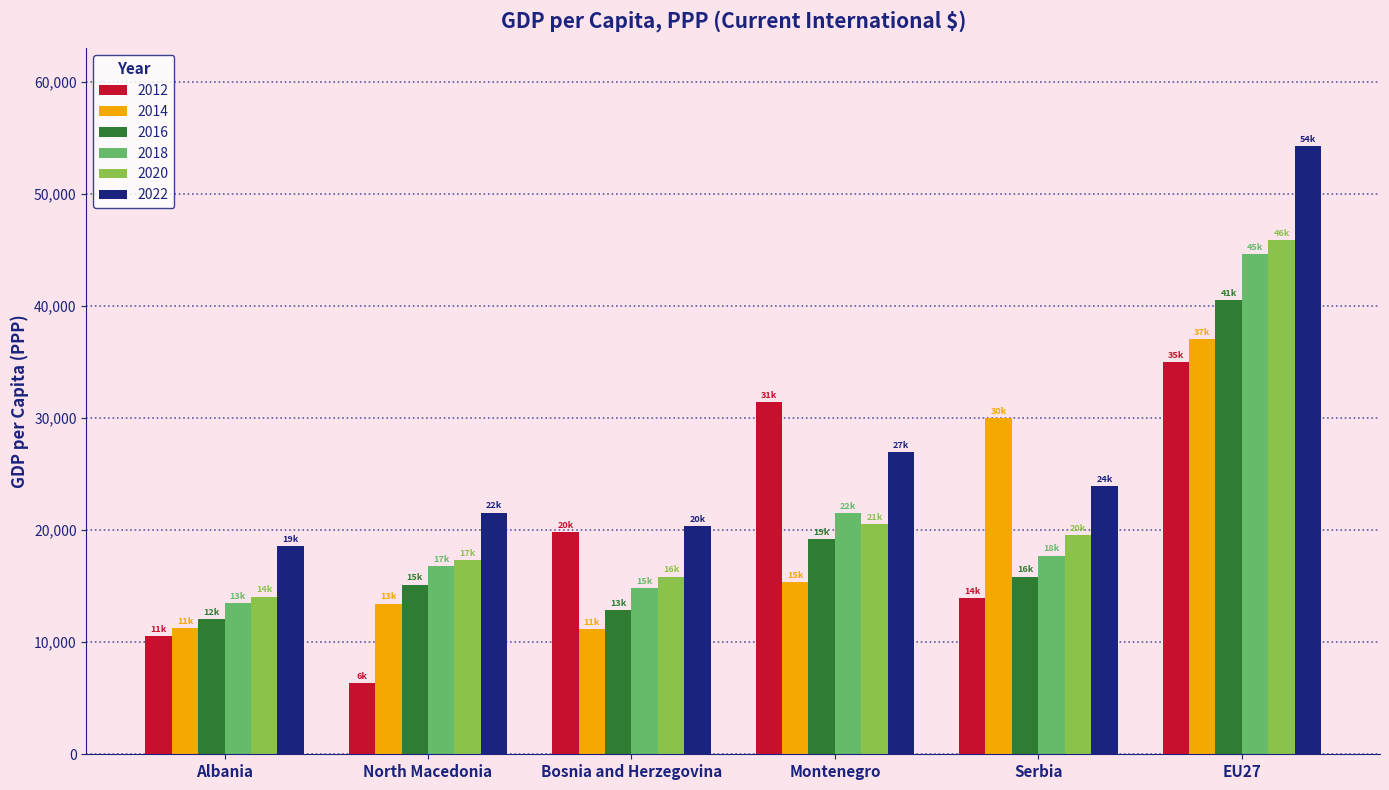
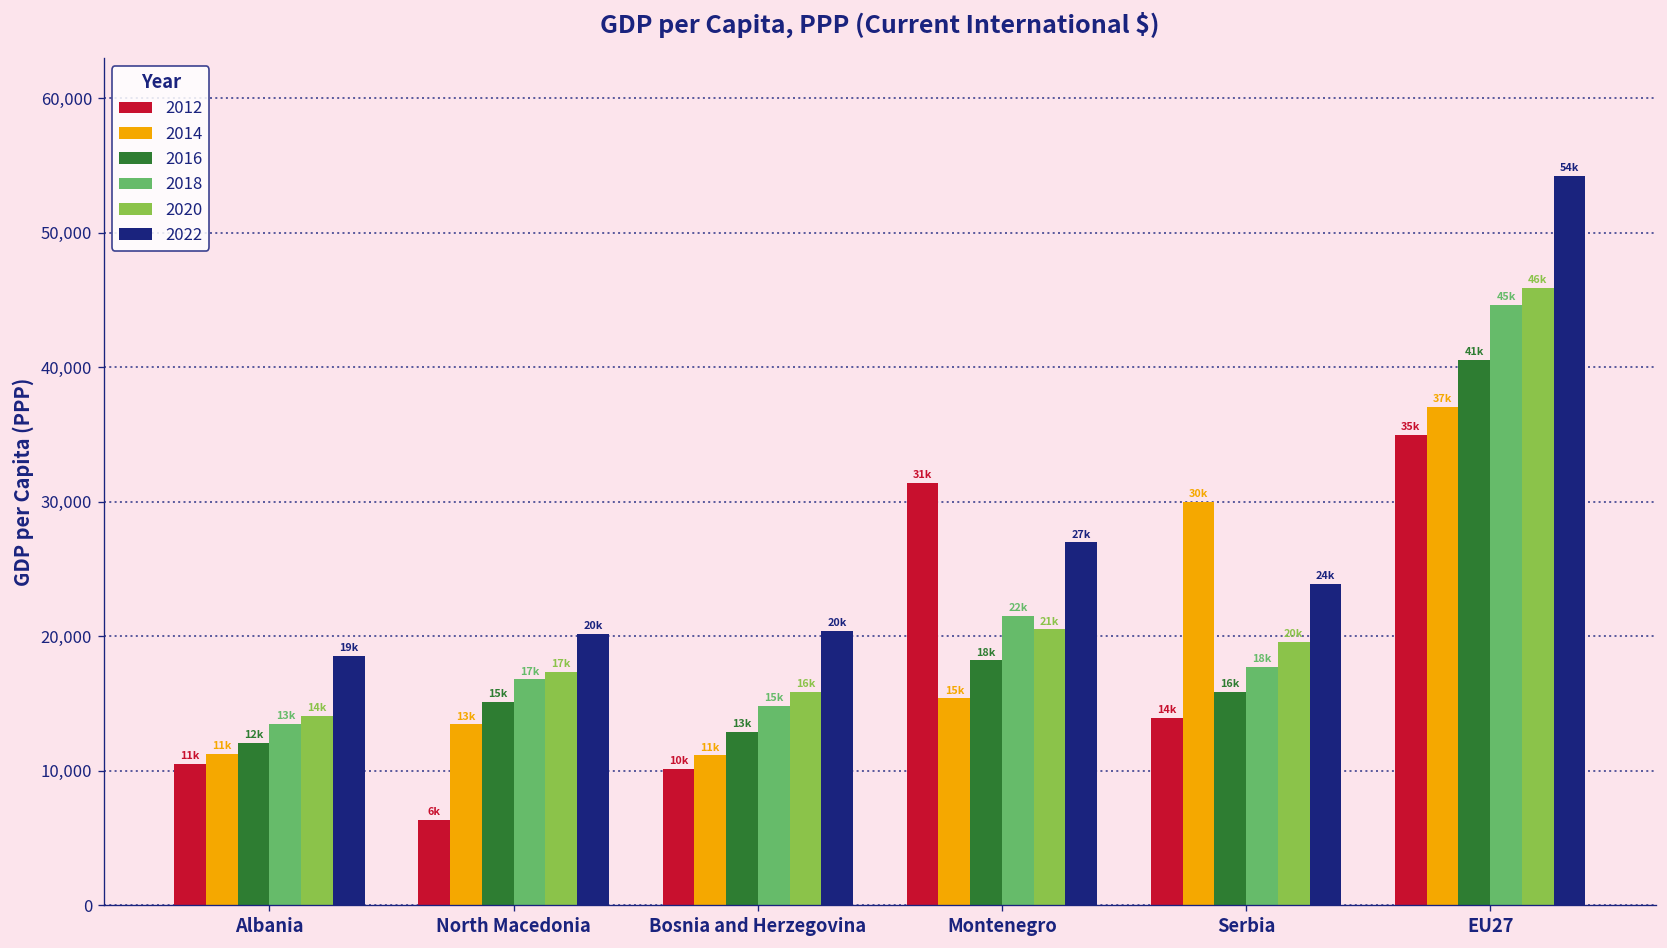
  {
    "2012": {
      "Albania": "11k",
      "North Macedonia": "6k",
-     "Bosnia and Herzegovina": "20k",
+     "Bosnia and Herzegovina": "10k",
      "Montenegro": "31k",
      "Serbia": "14k",
      "EU27": "35k"
    },
    "2014": {
      "Albania": "11k",
      "North Macedonia": "13k",
      "Bosnia and Herzegovina": "11k",
      "Montenegro": "15k",
      "Serbia": "30k",
      "EU27": "37k"
    },
    "2016": {
      "Albania": "12k",
      "North Macedonia": "15k",
      "Bosnia and Herzegovina": "13k",
-     "Montenegro": "19k",
+     "Montenegro": "18k",
      "Serbia": "16k",
      "EU27": "41k"
    },
    "2022": {
      "Albania": "19k",
-     "North Macedonia": "22k",
+     "North Macedonia": "20k",
      "Bosnia and Herzegovina": "20k",
      "Montenegro": "27k",
      "Serbia": "24k",
      "EU27": "54k"
    }
  }
